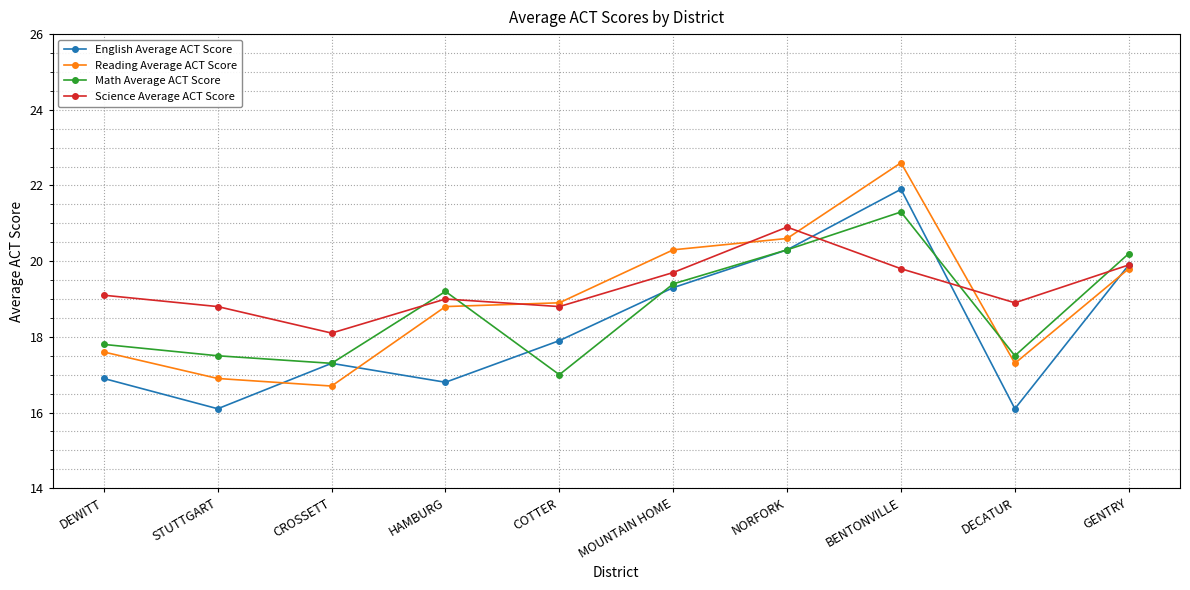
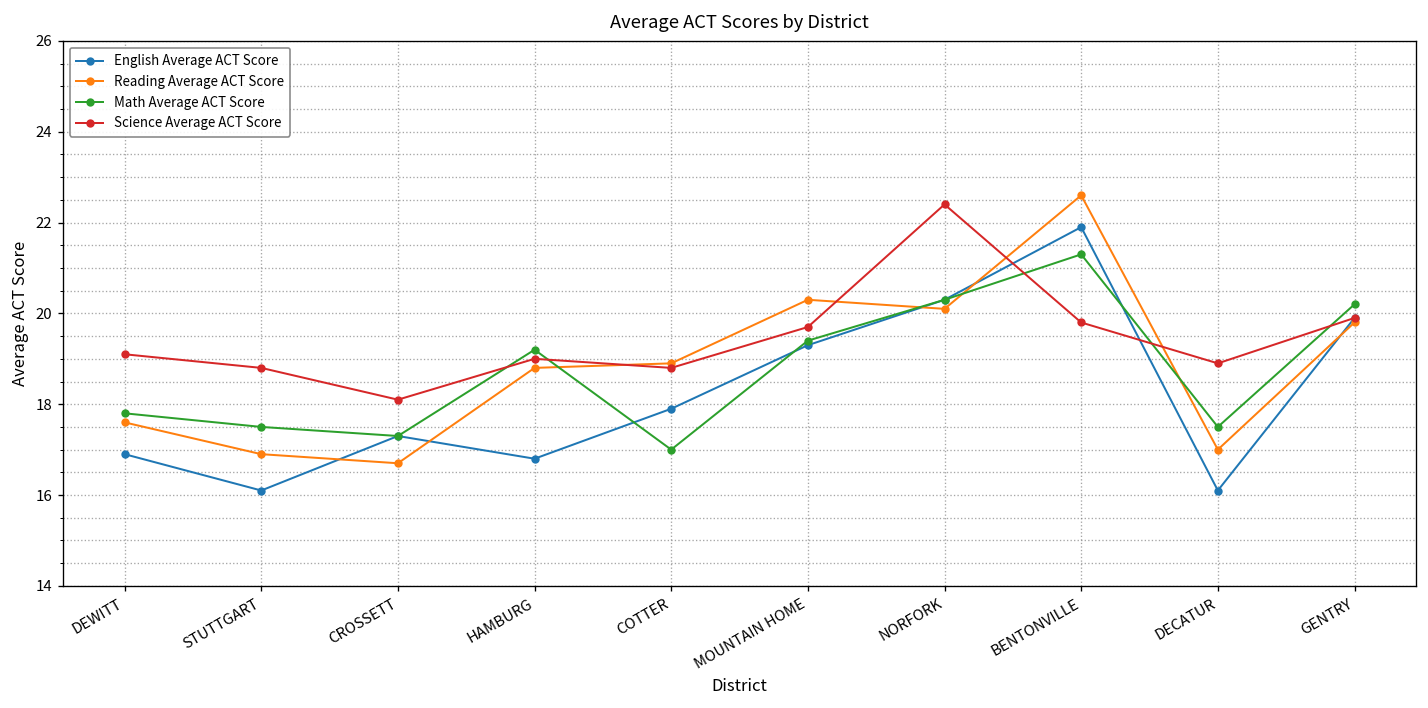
  {
    "English Average ACT Score": {
      "DEWITT": 16.9,
      "STUTTGART": 16.1,
      "HAMBURG": 16.8,
      "COTTER": 17.9,
      "MOUNTAIN HOME": 19.3,
      "BENTONVILLE": 21.9,
      "DECATUR": 16.1
    },
    "Reading Average ACT Score": {
      "DEWITT": 17.6,
      "STUTTGART": 16.9,
      "CROSSETT": 16.7,
      "HAMBURG": 18.8,
      "COTTER": 18.9,
      "MOUNTAIN HOME": 20.3,
-     "NORFORK": 20.6,
+     "NORFORK": 20.1,
      "BENTONVILLE": 22.6,
-     "DECATUR": 17.3,
+     "DECATUR": 17.0,
      "GENTRY": 19.8
    },
    "Math Average ACT Score": {
      "DEWITT": 17.8,
      "STUTTGART": 17.5,
      "HAMBURG": 19.2,
      "COTTER": 17.0,
      "MOUNTAIN HOME": 19.4,
      "BENTONVILLE": 21.3,
      "DECATUR": 17.5,
      "GENTRY": 20.2
    },
    "Science Average ACT Score": {
      "DEWITT": 19.1,
      "STUTTGART": 18.8,
      "CROSSETT": 18.1,
      "HAMBURG": 19.0,
      "COTTER": 18.8,
      "MOUNTAIN HOME": 19.7,
-     "NORFORK": 20.9,
+     "NORFORK": 22.4,
      "BENTONVILLE": 19.8,
      "DECATUR": 18.9
    }
  }
